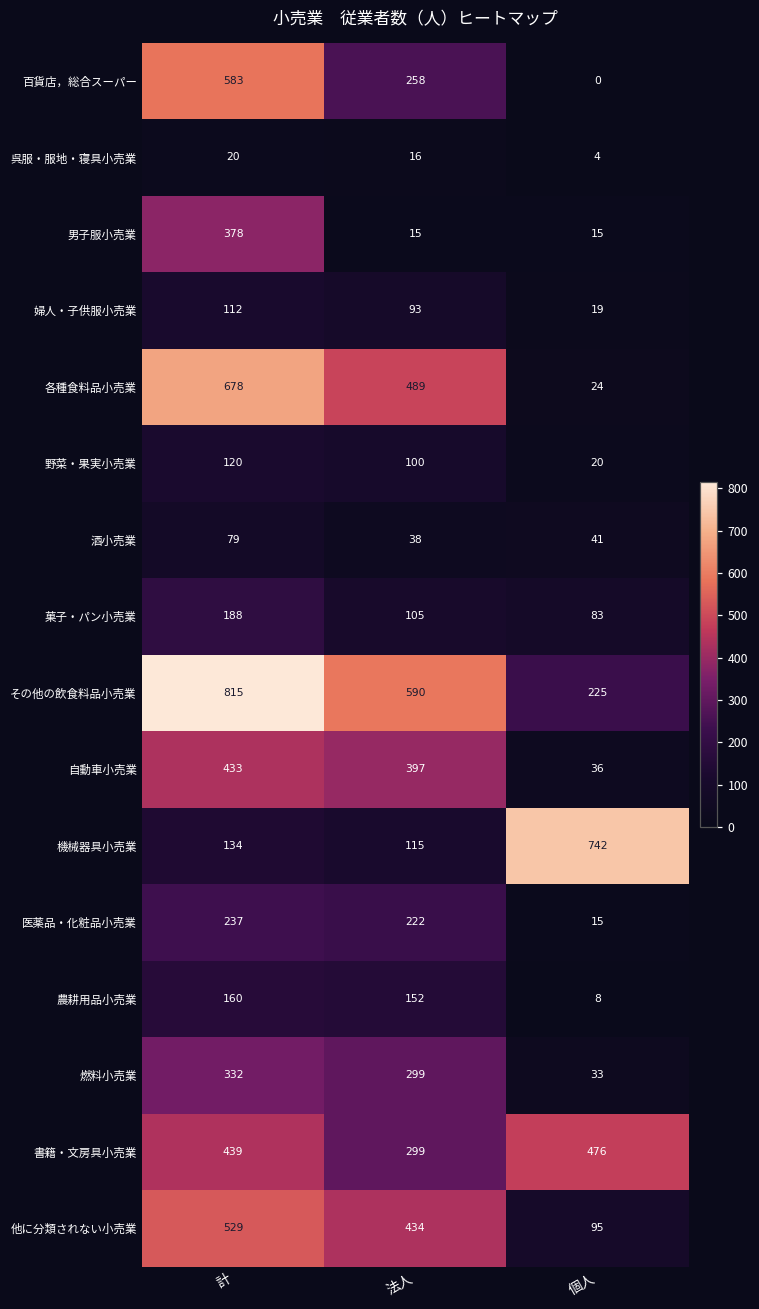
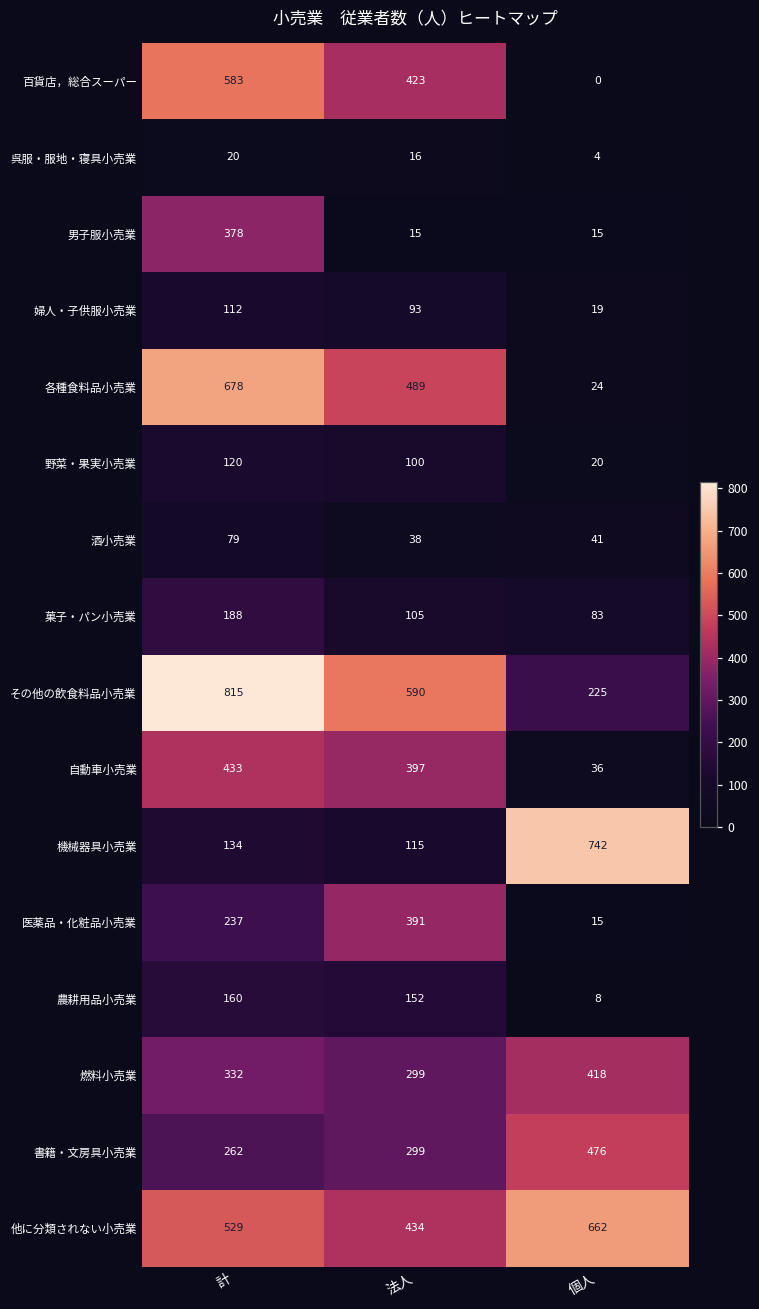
  {
    "百貨店，総合スーパー": {
      "計": 583,
-     "法人": 258,
+     "法人": 423,
      "個人": 0
    },
    "呉服・服地・寝具小売業": {
      "計": 20,
      "法人": 16,
      "個人": 4
    },
    "男子服小売業": {
      "計": 378,
      "法人": 15,
      "個人": 15
    },
    "婦人・子供服小売業": {
      "計": 112,
      "法人": 93,
      "個人": 19
    },
    "各種食料品小売業": {
      "計": 678,
      "法人": 489,
      "個人": 24
    },
    "野菜・果実小売業": {
      "計": 120,
      "法人": 100,
      "個人": 20
    },
    "酒小売業": {
      "計": 79,
      "法人": 38,
      "個人": 41
    },
    "菓子・パン小売業": {
      "計": 188,
      "法人": 105,
      "個人": 83
    },
    "その他の飲食料品小売業": {
      "計": 815,
      "法人": 590,
      "個人": 225
    },
    "自動車小売業": {
      "計": 433,
      "法人": 397,
      "個人": 36
    },
    "機械器具小売業": {
      "計": 134,
      "法人": 115,
      "個人": 742
    },
    "医薬品・化粧品小売業": {
      "計": 237,
-     "法人": 222,
+     "法人": 391,
      "個人": 15
    },
    "農耕用品小売業": {
      "計": 160,
      "法人": 152,
      "個人": 8
    },
    "燃料小売業": {
      "計": 332,
      "法人": 299,
-     "個人": 33
+     "個人": 418
    },
    "書籍・文房具小売業": {
-     "計": 439,
+     "計": 262,
      "法人": 299,
      "個人": 476
    },
    "他に分類されない小売業": {
      "計": 529,
      "法人": 434,
-     "個人": 95
+     "個人": 662
    }
  }
